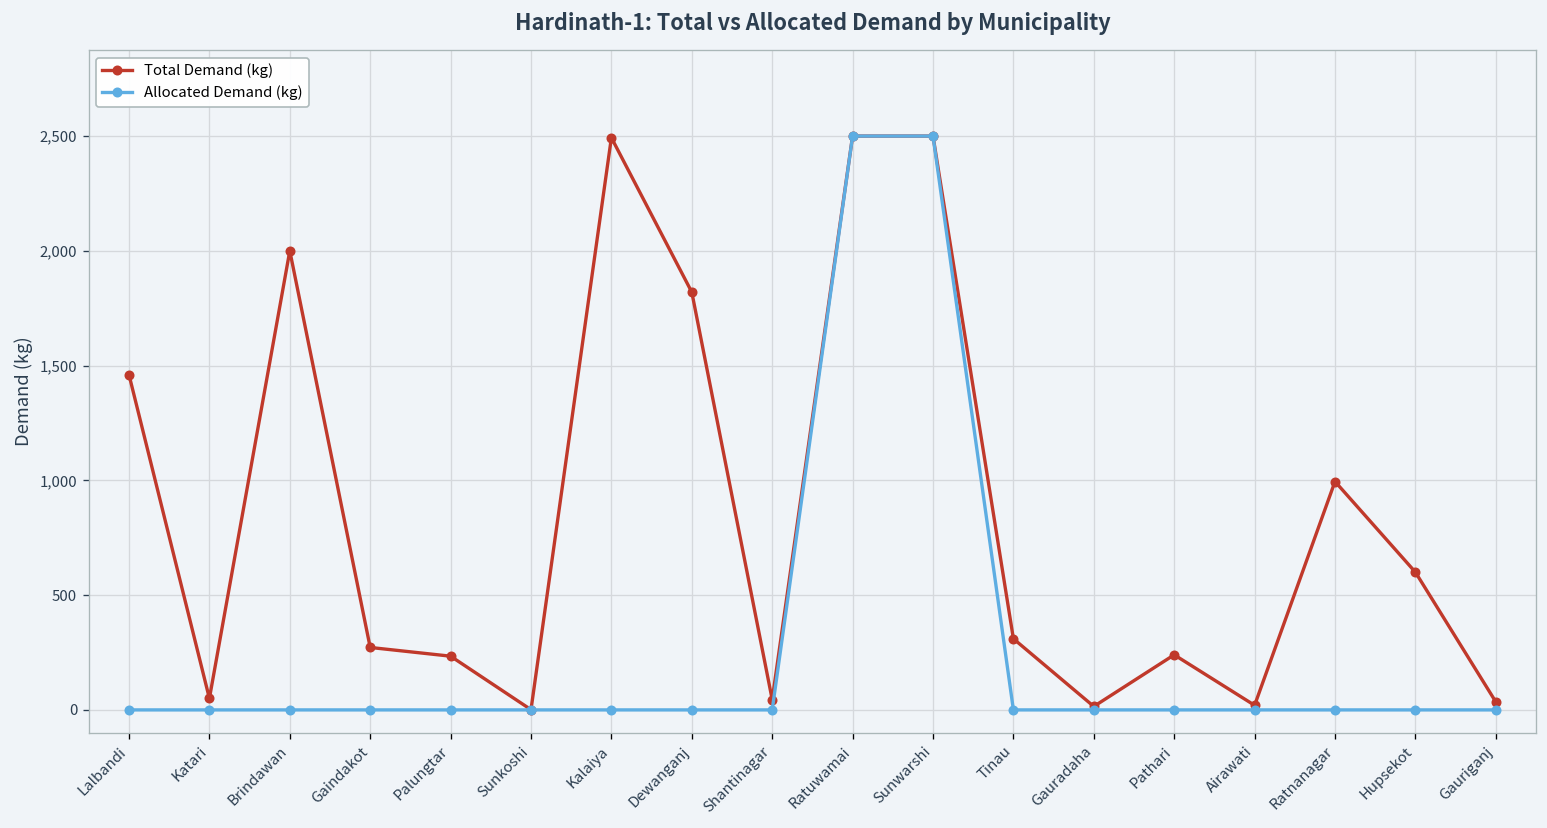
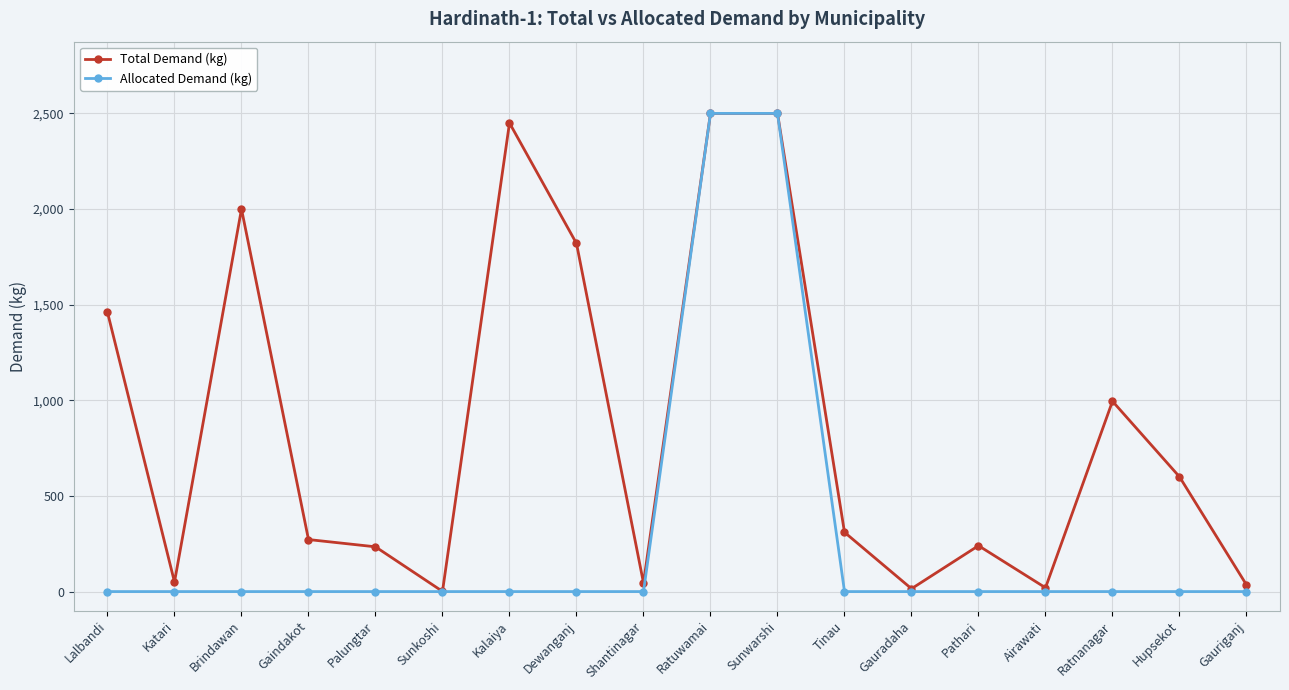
  {
    "Total Demand (kg)": {
      "Lalbandi": "1,460",
      "Katari": "50",
      "Brindawan": "2,000",
      "Gaindakot": "270",
      "Palungtar": "230",
-     "Kalaiya": "2,490",
+     "Kalaiya": "2,450",
      "Dewanganj": "1,820",
      "Shantinagar": "50",
      "Tinau": "310",
      "Gauradaha": "20",
      "Pathari": "240",
      "Airawati": "20",
      "Ratnanagar": "1,000",
      "Hupsekot": "600",
      "Gauriganj": "40"
    },
    "Allocated Demand (kg)": {
      "Lalbandi": "0",
      "Katari": "0",
      "Brindawan": "0",
      "Gaindakot": "0",
      "Palungtar": "0",
      "Kalaiya": "0",
      "Dewanganj": "0",
      "Shantinagar": "0",
      "Tinau": "0",
      "Gauradaha": "0",
      "Pathari": "0",
      "Airawati": "0",
      "Ratnanagar": "0",
      "Hupsekot": "0",
      "Gauriganj": "0"
    }
  }
